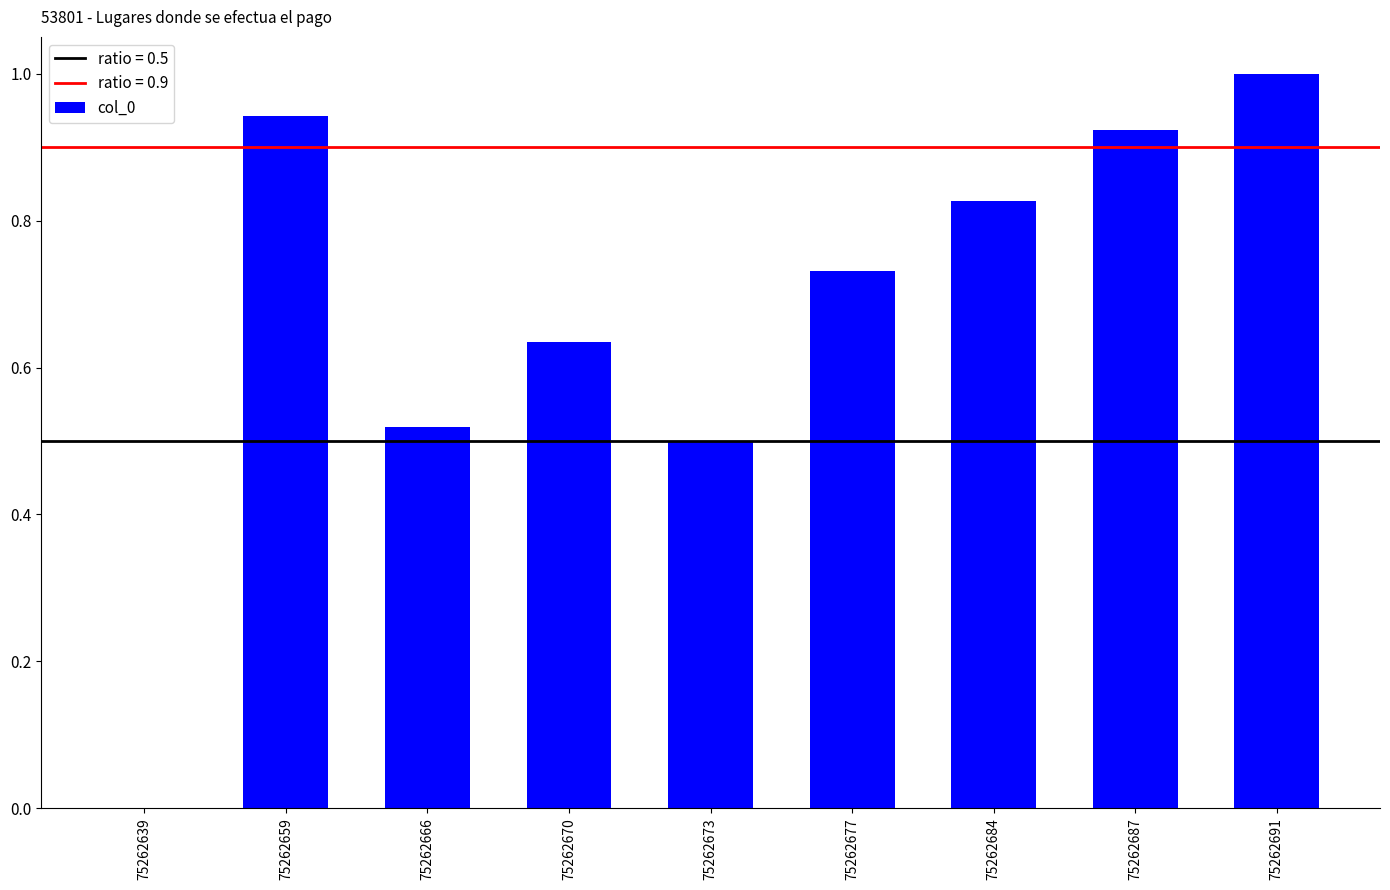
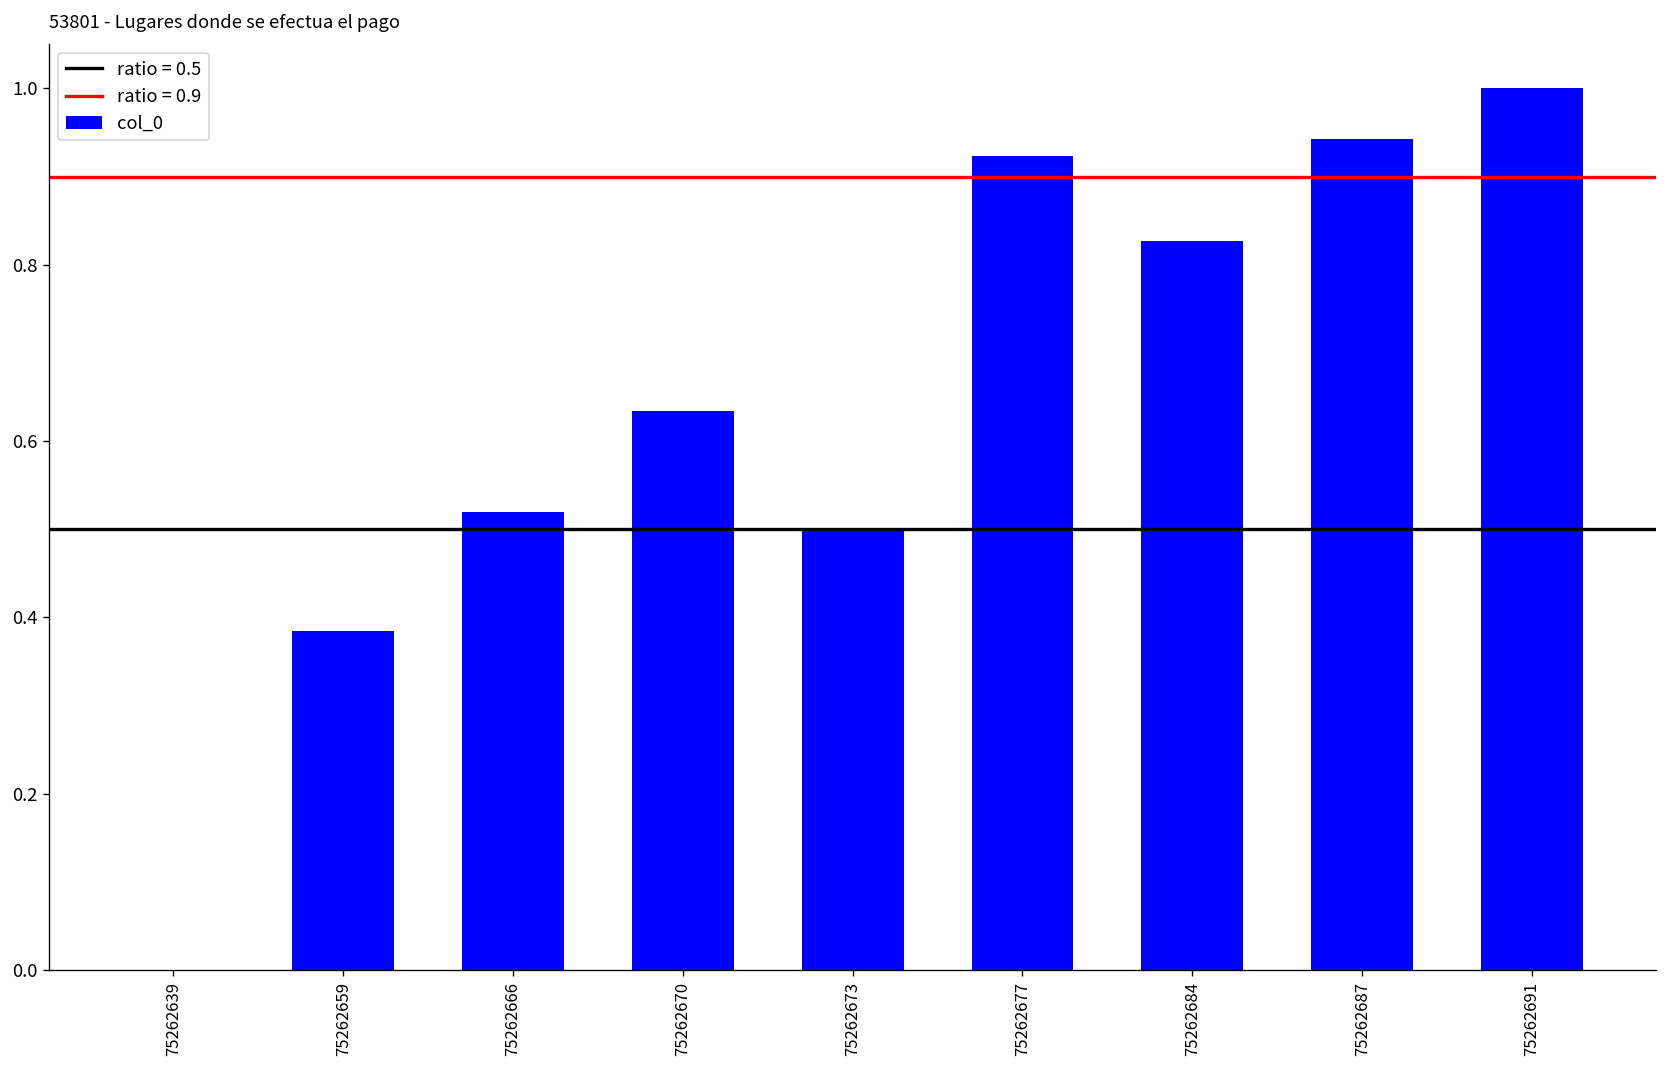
  {
    "75262639": 0.00,
-   "75262659": 0.94,
+   "75262659": 0.38,
    "75262666": 0.52,
    "75262670": 0.63,
    "75262673": 0.50,
-   "75262677": 0.73,
+   "75262677": 0.92,
    "75262684": 0.83,
-   "75262687": 0.92,
+   "75262687": 0.94,
    "75262691": 1.00
  }
